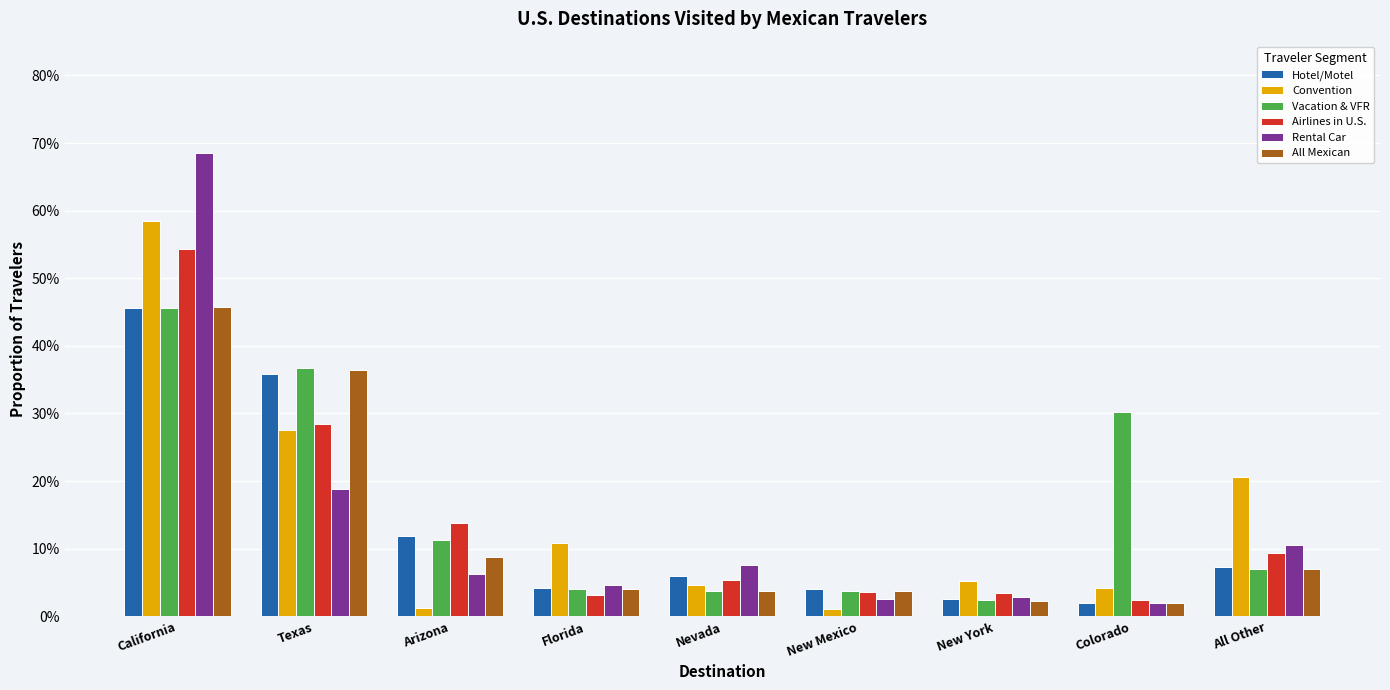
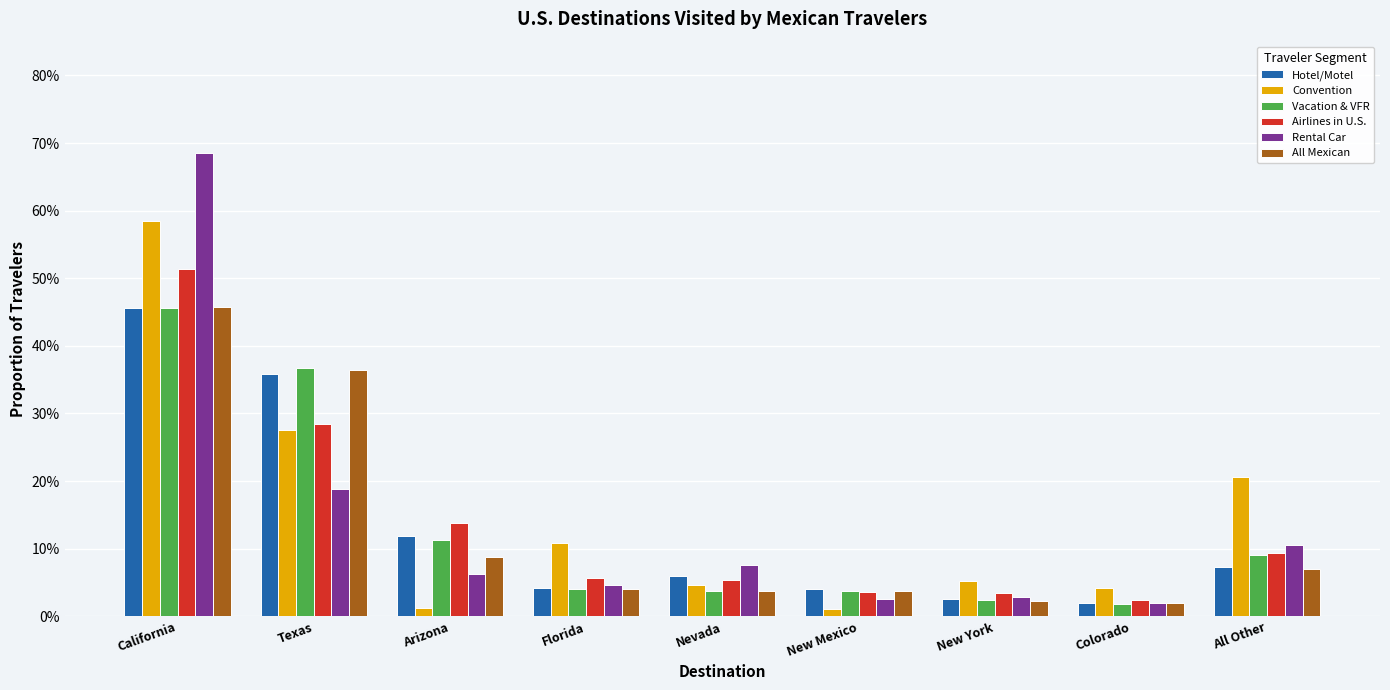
  {
    "Hotel/Motel": {
      "California": "46%",
      "Texas": "36%",
      "Arizona": "12%",
      "Florida": "4%",
      "Nevada": "6%",
      "New Mexico": "4%",
      "New York": "3%",
      "Colorado": "2%",
      "All Other": "7%"
    },
    "Convention": {
      "California": "58%",
      "Texas": "28%",
      "Arizona": "1%",
      "Florida": "11%",
      "Nevada": "5%",
      "New Mexico": "1%",
      "New York": "5%",
      "Colorado": "4%",
      "All Other": "21%"
    },
    "Vacation & VFR": {
      "California": "46%",
      "Texas": "37%",
      "Arizona": "11%",
      "Florida": "4%",
      "Nevada": "4%",
      "New Mexico": "4%",
      "New York": "2%",
-     "Colorado": "30%",
-     "All Other": "7%"
+     "Colorado": "2%",
+     "All Other": "9%"
    },
    "Airlines in U.S.": {
-     "California": "54%",
+     "California": "51%",
      "Texas": "28%",
      "Arizona": "14%",
-     "Florida": "3%",
+     "Florida": "6%",
      "Nevada": "5%",
      "New Mexico": "4%",
      "New York": "3%",
      "Colorado": "2%",
      "All Other": "9%"
    },
    "Rental Car": {
      "California": "69%",
      "Texas": "19%",
      "Arizona": "6%",
      "Florida": "5%",
      "Nevada": "8%",
      "New Mexico": "3%",
      "New York": "3%",
      "Colorado": "2%",
      "All Other": "11%"
    },
    "All Mexican": {
      "California": "46%",
      "Texas": "37%",
      "Arizona": "9%",
      "Florida": "4%",
      "Nevada": "4%",
      "New Mexico": "4%",
      "New York": "2%",
      "Colorado": "2%",
      "All Other": "7%"
    }
  }
